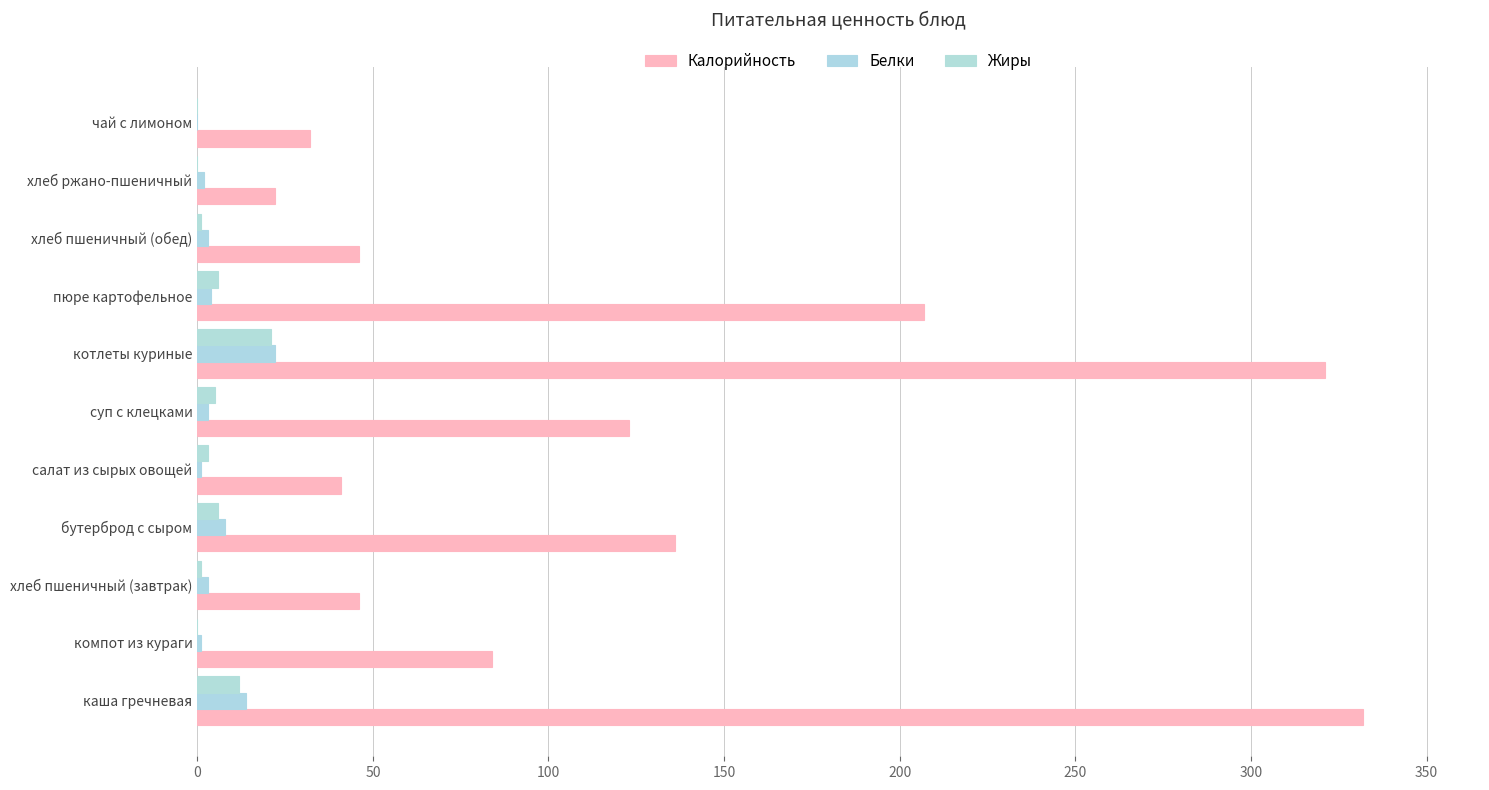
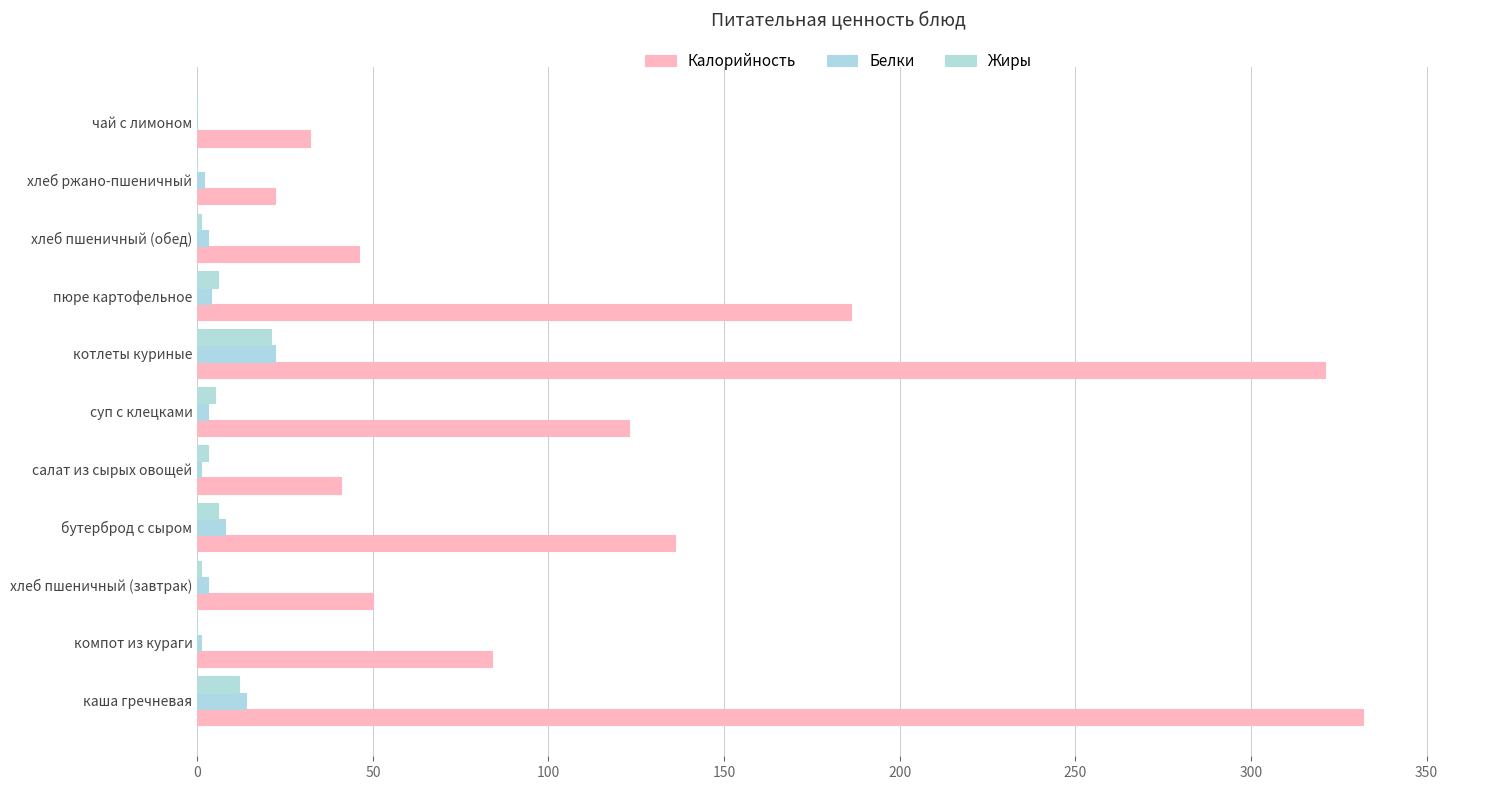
  {
    "Калорийность": {
      "чай с лимоном": 32,
      "хлеб ржано-пшеничный": 22,
      "хлеб пшеничный (обед)": 46,
-     "пюре картофельное": 207,
+     "пюре картофельное": 186,
      "котлеты куриные": 321,
      "суп с клецками": 123,
      "салат из сырых овощей": 41,
      "бутерброд с сыром": 136,
-     "хлеб пшеничный (завтрак)": 46,
+     "хлеб пшеничный (завтрак)": 50,
      "компот из кураги": 84,
      "каша гречневая": 332
    }
  }
